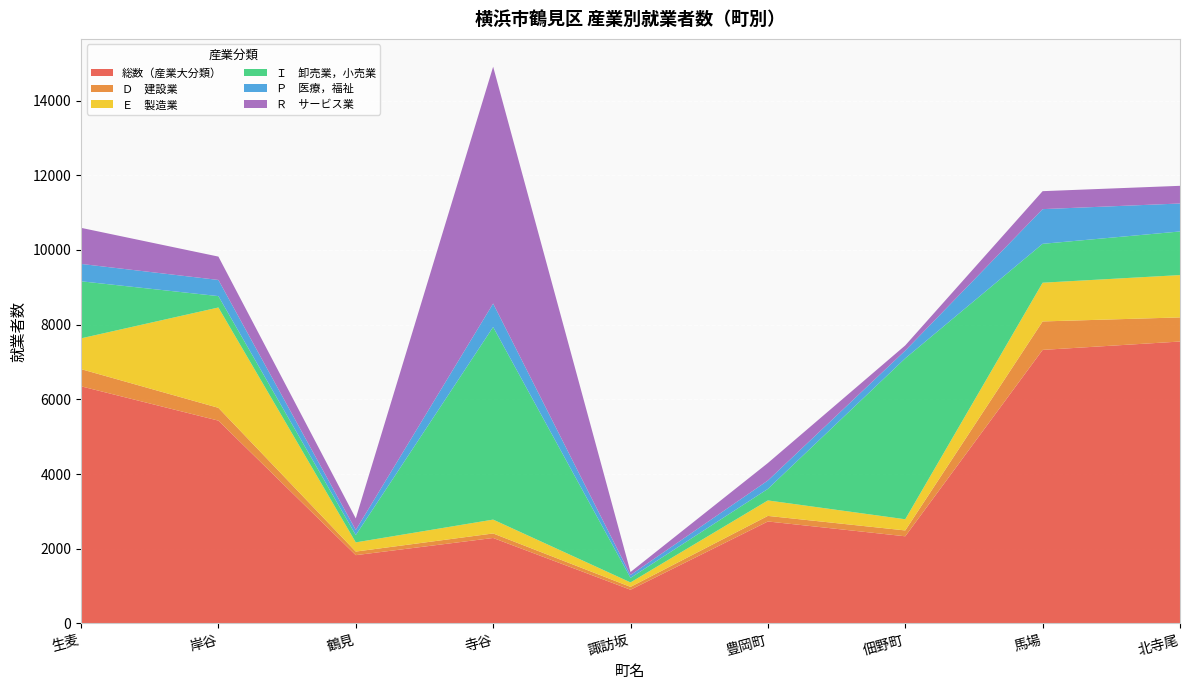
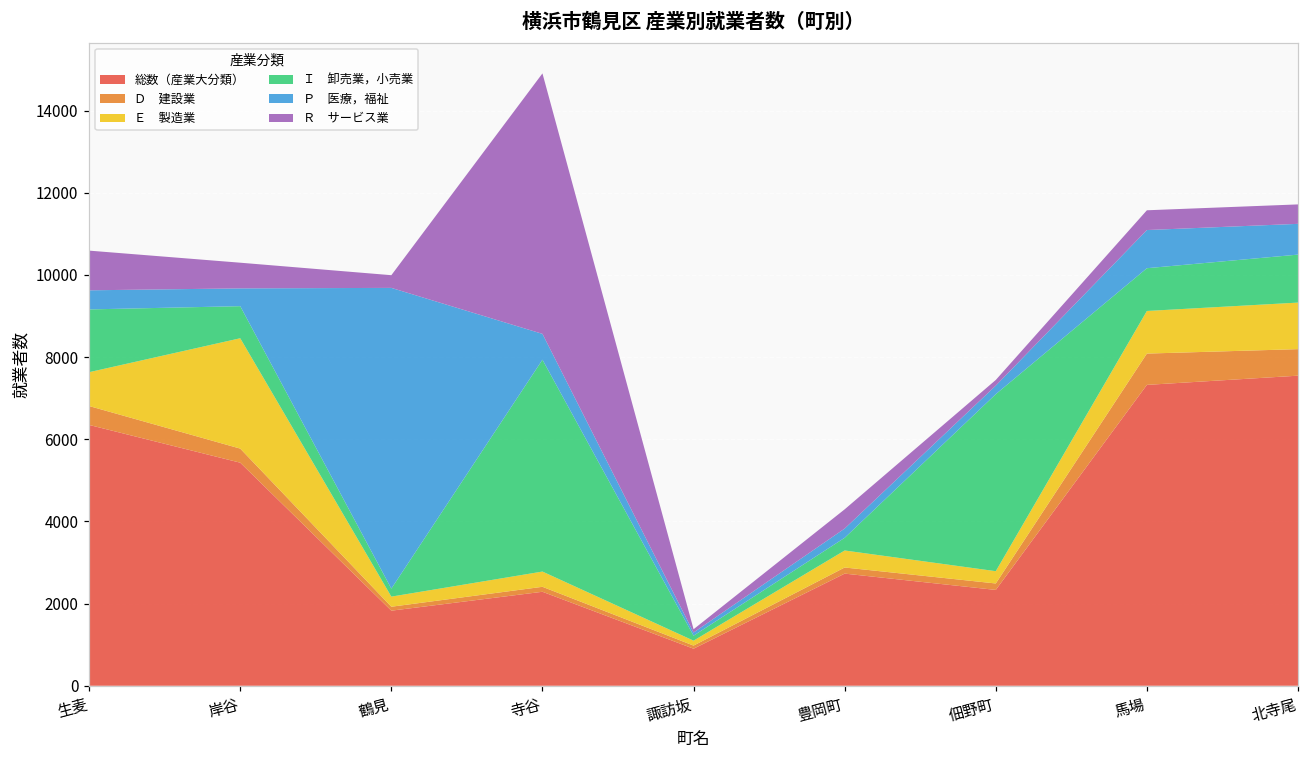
  {
    "Ｅ 製造業": {
      "生麦": 800,
      "岸谷": 2700,
      "鶴見": 200,
      "寺谷": 400,
      "諏訪坂": 100,
      "豊岡町": 400,
      "佃野町": 300,
      "馬場": 1000,
      "北寺尾": 1100
    },
    "Ｉ 卸売業，小売業": {
      "生麦": 1500,
-     "岸谷": 300,
+     "岸谷": 800,
      "鶴見": 200,
      "寺谷": 5200,
      "諏訪坂": 100,
      "豊岡町": 300,
      "佃野町": 4300,
      "馬場": 1000,
      "北寺尾": 1200
    },
    "Ｐ 医療，福祉": {
      "生麦": 500,
      "岸谷": 400,
-     "鶴見": 100,
+     "鶴見": 7300,
      "寺谷": 600,
      "諏訪坂": 100,
      "豊岡町": 200,
      "佃野町": 200,
      "馬場": 900,
      "北寺尾": 700
    },
    "Ｒ サービス業": {
      "生麦": 1000,
      "岸谷": 600,
      "鶴見": 300,
      "寺谷": 6300,
      "諏訪坂": 100,
      "豊岡町": 500,
      "佃野町": 100,
      "馬場": 500,
      "北寺尾": 500
    }
  }
